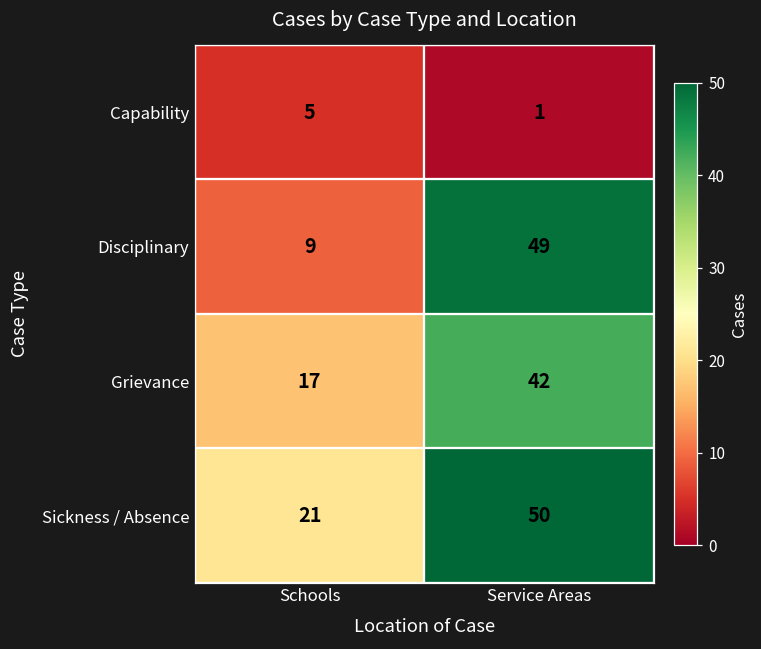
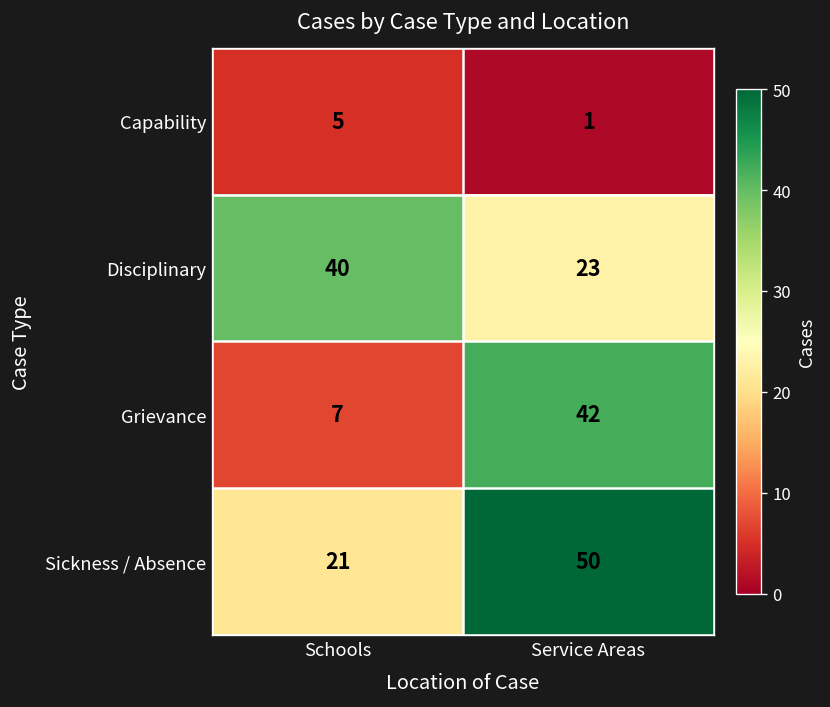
  {
    "Capability": {
      "Schools": 5,
      "Service Areas": 1
    },
    "Disciplinary": {
-     "Schools": 9,
-     "Service Areas": 49
+     "Schools": 40,
+     "Service Areas": 23
    },
    "Grievance": {
-     "Schools": 17,
+     "Schools": 7,
      "Service Areas": 42
    },
    "Sickness / Absence": {
      "Schools": 21,
      "Service Areas": 50
    }
  }
